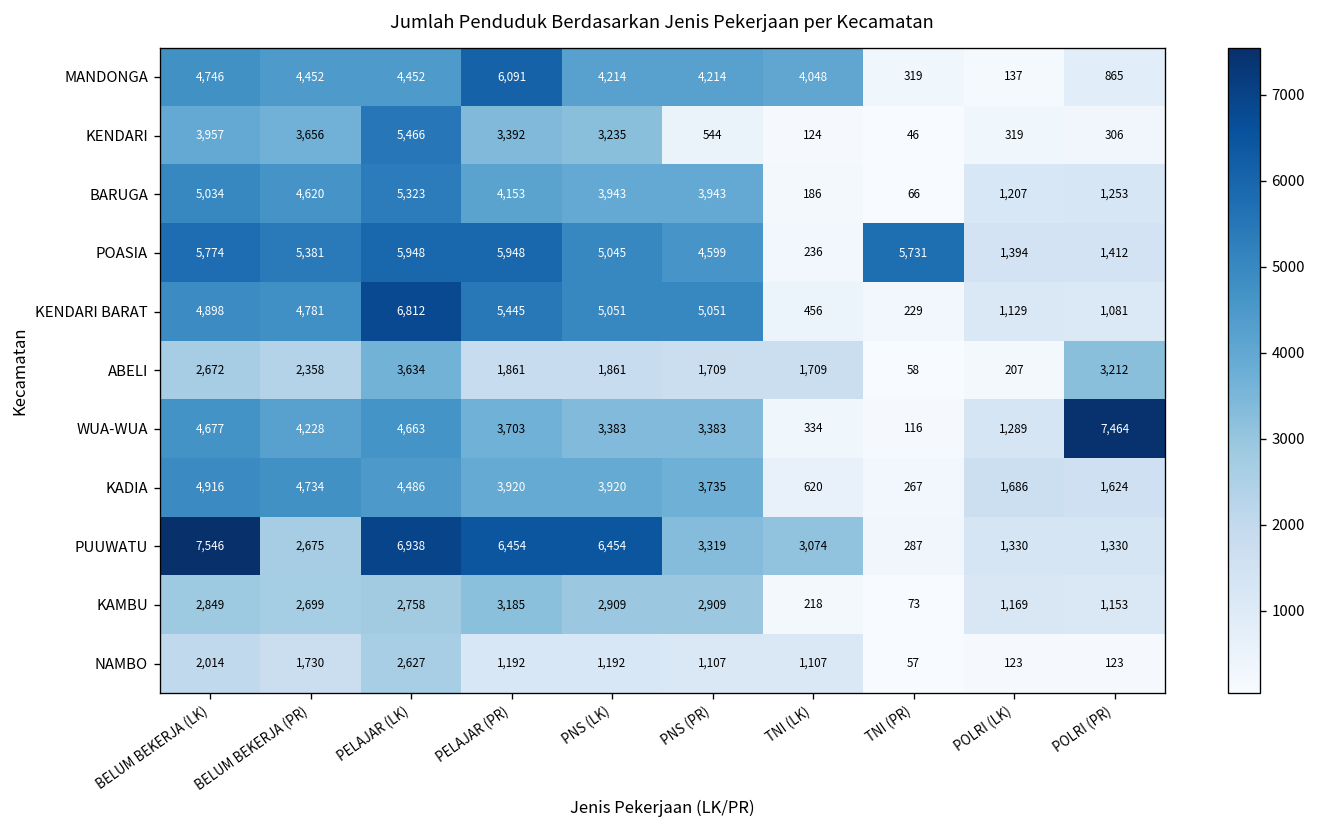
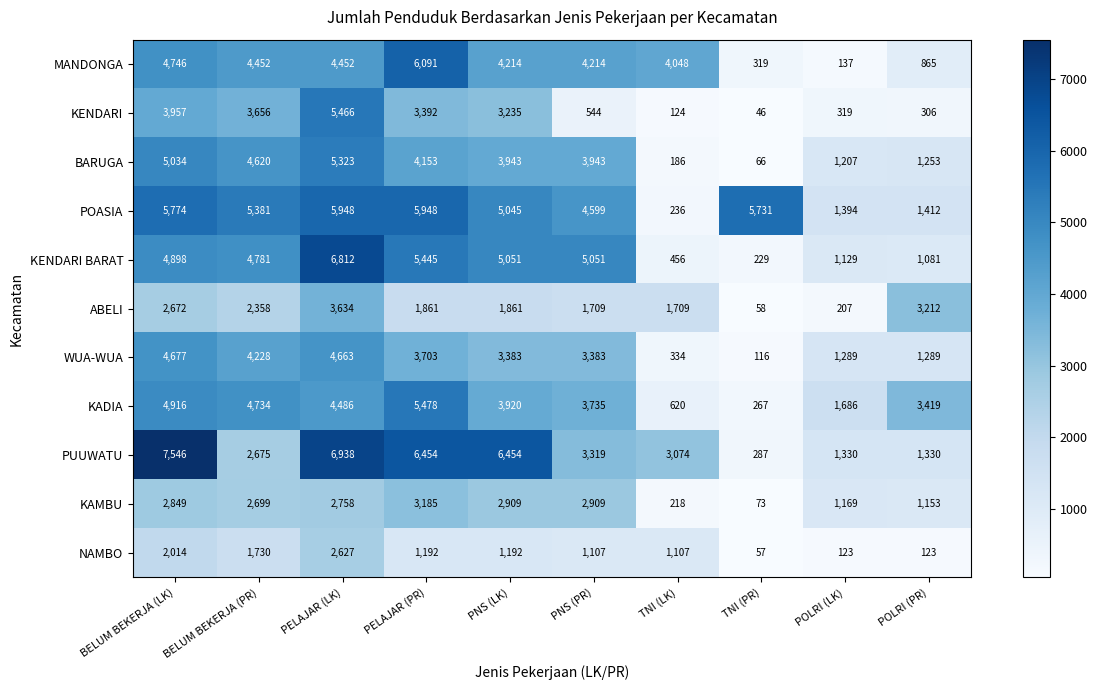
  {
    "MANDONGA": {
      "BELUM BEKERJA (LK)": "4,746",
      "BELUM BEKERJA (PR)": "4,452",
      "PELAJAR (LK)": "4,452",
      "PELAJAR (PR)": "6,091",
      "PNS (LK)": "4,214",
      "PNS (PR)": "4,214",
      "TNI (LK)": "4,048",
      "TNI (PR)": "319",
      "POLRI (LK)": "137",
      "POLRI (PR)": "865"
    },
    "KENDARI": {
      "BELUM BEKERJA (LK)": "3,957",
      "BELUM BEKERJA (PR)": "3,656",
      "PELAJAR (LK)": "5,466",
      "PELAJAR (PR)": "3,392",
      "PNS (LK)": "3,235",
      "PNS (PR)": "544",
      "TNI (LK)": "124",
      "TNI (PR)": "46",
      "POLRI (LK)": "319",
      "POLRI (PR)": "306"
    },
    "BARUGA": {
      "BELUM BEKERJA (LK)": "5,034",
      "BELUM BEKERJA (PR)": "4,620",
      "PELAJAR (LK)": "5,323",
      "PELAJAR (PR)": "4,153",
      "PNS (LK)": "3,943",
      "PNS (PR)": "3,943",
      "TNI (LK)": "186",
      "TNI (PR)": "66",
      "POLRI (LK)": "1,207",
      "POLRI (PR)": "1,253"
    },
    "POASIA": {
      "BELUM BEKERJA (LK)": "5,774",
      "BELUM BEKERJA (PR)": "5,381",
      "PELAJAR (LK)": "5,948",
      "PELAJAR (PR)": "5,948",
      "PNS (LK)": "5,045",
      "PNS (PR)": "4,599",
      "TNI (LK)": "236",
      "TNI (PR)": "5,731",
      "POLRI (LK)": "1,394",
      "POLRI (PR)": "1,412"
    },
    "KENDARI BARAT": {
      "BELUM BEKERJA (LK)": "4,898",
      "BELUM BEKERJA (PR)": "4,781",
      "PELAJAR (LK)": "6,812",
      "PELAJAR (PR)": "5,445",
      "PNS (LK)": "5,051",
      "PNS (PR)": "5,051",
      "TNI (LK)": "456",
      "TNI (PR)": "229",
      "POLRI (LK)": "1,129",
      "POLRI (PR)": "1,081"
    },
    "ABELI": {
      "BELUM BEKERJA (LK)": "2,672",
      "BELUM BEKERJA (PR)": "2,358",
      "PELAJAR (LK)": "3,634",
      "PELAJAR (PR)": "1,861",
      "PNS (LK)": "1,861",
      "PNS (PR)": "1,709",
      "TNI (LK)": "1,709",
      "TNI (PR)": "58",
      "POLRI (LK)": "207",
      "POLRI (PR)": "3,212"
    },
    "WUA-WUA": {
      "BELUM BEKERJA (LK)": "4,677",
      "BELUM BEKERJA (PR)": "4,228",
      "PELAJAR (LK)": "4,663",
      "PELAJAR (PR)": "3,703",
      "PNS (LK)": "3,383",
      "PNS (PR)": "3,383",
      "TNI (LK)": "334",
      "TNI (PR)": "116",
      "POLRI (LK)": "1,289",
-     "POLRI (PR)": "7,464"
+     "POLRI (PR)": "1,289"
    },
    "KADIA": {
      "BELUM BEKERJA (LK)": "4,916",
      "BELUM BEKERJA (PR)": "4,734",
      "PELAJAR (LK)": "4,486",
-     "PELAJAR (PR)": "3,920",
+     "PELAJAR (PR)": "5,478",
      "PNS (LK)": "3,920",
      "PNS (PR)": "3,735",
      "TNI (LK)": "620",
      "TNI (PR)": "267",
      "POLRI (LK)": "1,686",
-     "POLRI (PR)": "1,624"
+     "POLRI (PR)": "3,419"
    },
    "PUUWATU": {
      "BELUM BEKERJA (LK)": "7,546",
      "BELUM BEKERJA (PR)": "2,675",
      "PELAJAR (LK)": "6,938",
      "PELAJAR (PR)": "6,454",
      "PNS (LK)": "6,454",
      "PNS (PR)": "3,319",
      "TNI (LK)": "3,074",
      "TNI (PR)": "287",
      "POLRI (LK)": "1,330",
      "POLRI (PR)": "1,330"
    },
    "KAMBU": {
      "BELUM BEKERJA (LK)": "2,849",
      "BELUM BEKERJA (PR)": "2,699",
      "PELAJAR (LK)": "2,758",
      "PELAJAR (PR)": "3,185",
      "PNS (LK)": "2,909",
      "PNS (PR)": "2,909",
      "TNI (LK)": "218",
      "TNI (PR)": "73",
      "POLRI (LK)": "1,169",
      "POLRI (PR)": "1,153"
    },
    "NAMBO": {
      "BELUM BEKERJA (LK)": "2,014",
      "BELUM BEKERJA (PR)": "1,730",
      "PELAJAR (LK)": "2,627",
      "PELAJAR (PR)": "1,192",
      "PNS (LK)": "1,192",
      "PNS (PR)": "1,107",
      "TNI (LK)": "1,107",
      "TNI (PR)": "57",
      "POLRI (LK)": "123",
      "POLRI (PR)": "123"
    }
  }
